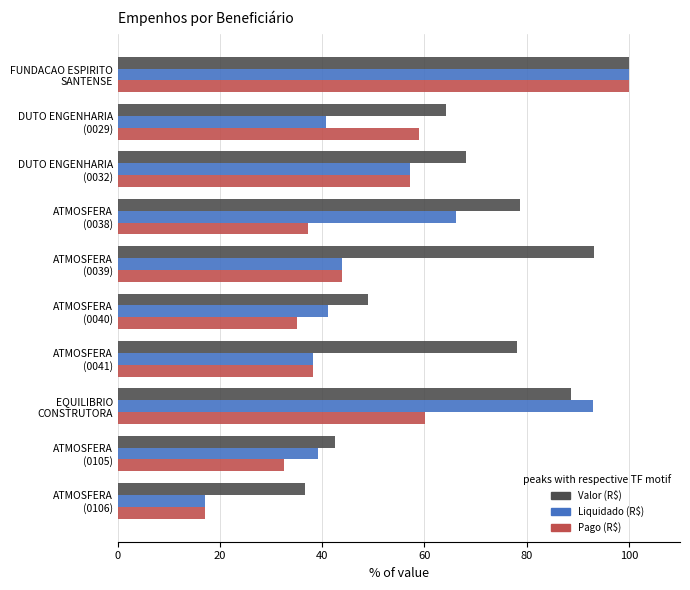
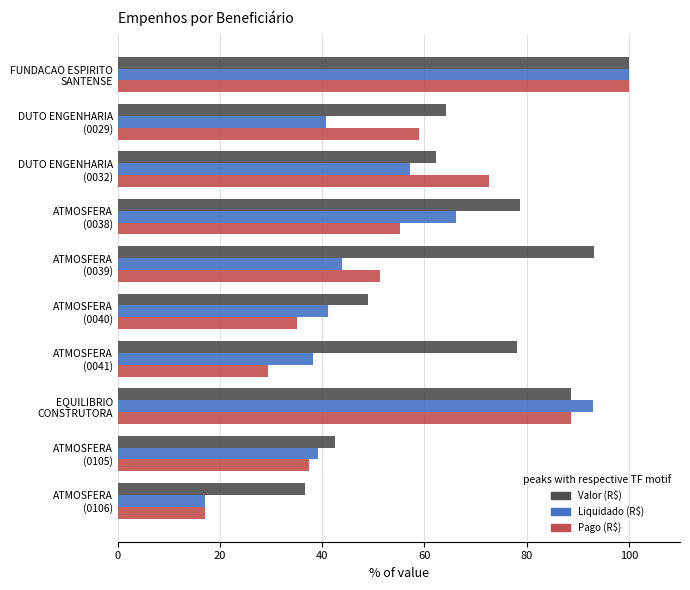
  {
    "Valor (R$)": {
      "FUNDACAO ESPIRITO SANTENSE": 100,
      "DUTO ENGENHARIA (0029)": 64,
-     "DUTO ENGENHARIA (0032)": 68,
+     "DUTO ENGENHARIA (0032)": 62,
      "ATMOSFERA (0038)": 79,
      "ATMOSFERA (0039)": 93,
      "ATMOSFERA (0040)": 49,
      "ATMOSFERA (0041)": 78,
      "EQUILIBRIO CONSTRUTORA": 89,
      "ATMOSFERA (0105)": 42,
      "ATMOSFERA (0106)": 37
    },
    "Liquidado (R$)": {
      "FUNDACAO ESPIRITO SANTENSE": 100,
      "DUTO ENGENHARIA (0029)": 41,
      "DUTO ENGENHARIA (0032)": 57,
      "ATMOSFERA (0038)": 66,
      "ATMOSFERA (0039)": 44,
      "ATMOSFERA (0040)": 41,
      "ATMOSFERA (0041)": 38,
      "EQUILIBRIO CONSTRUTORA": 93,
      "ATMOSFERA (0105)": 39,
      "ATMOSFERA (0106)": 17
    },
    "Pago (R$)": {
      "FUNDACAO ESPIRITO SANTENSE": 100,
      "DUTO ENGENHARIA (0029)": 59,
-     "DUTO ENGENHARIA (0032)": 57,
-     "ATMOSFERA (0038)": 37,
-     "ATMOSFERA (0039)": 44,
+     "DUTO ENGENHARIA (0032)": 73,
+     "ATMOSFERA (0038)": 55,
+     "ATMOSFERA (0039)": 51,
      "ATMOSFERA (0040)": 35,
-     "ATMOSFERA (0041)": 38,
-     "EQUILIBRIO CONSTRUTORA": 60,
-     "ATMOSFERA (0105)": 33,
+     "ATMOSFERA (0041)": 29,
+     "EQUILIBRIO CONSTRUTORA": 89,
+     "ATMOSFERA (0105)": 37,
      "ATMOSFERA (0106)": 17
    }
  }
